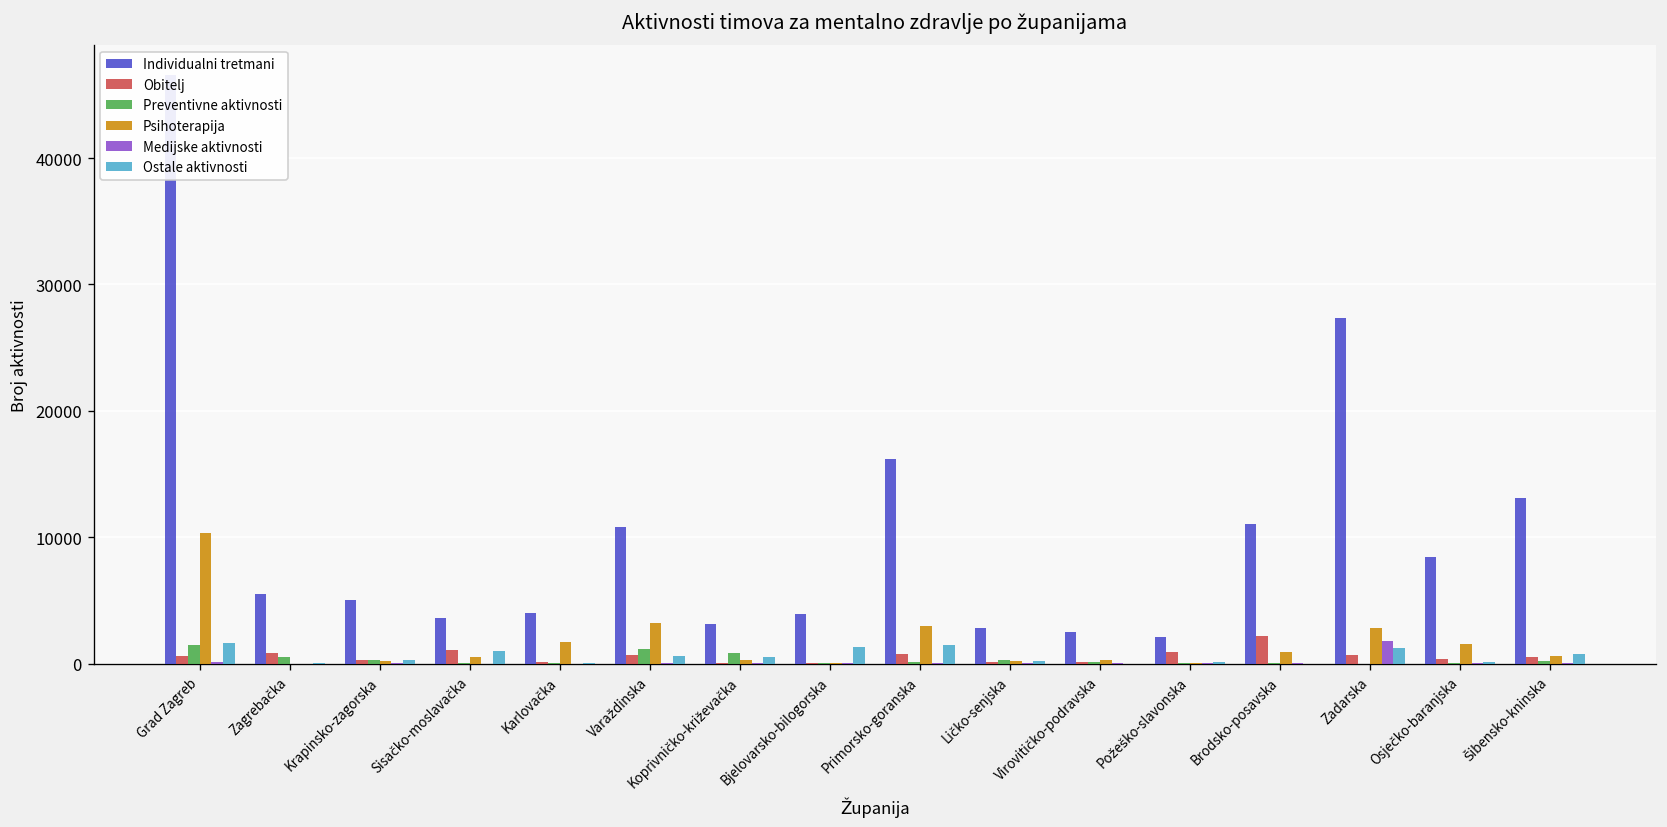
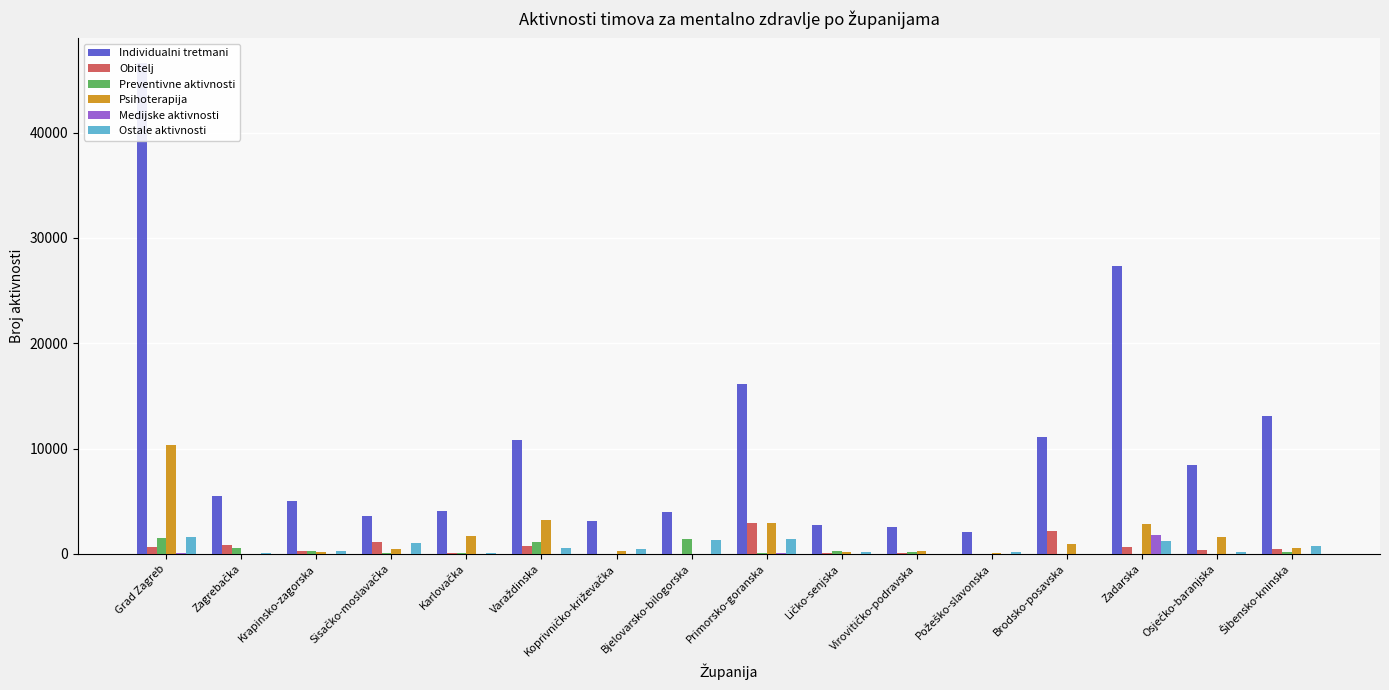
  {
    "Individualni tretmani": {
      "Zagrebačka": 5500,
      "Krapinsko-zagorska": 5100,
      "Sisačko-moslavačka": 3600,
      "Karlovačka": 4000,
      "Varaždinska": 10900,
      "Koprivničko-križevačka": 3100,
      "Bjelovarsko-bilogorska": 4000,
      "Primorsko-goranska": 16200,
      "Ličko-senjska": 2800,
      "Virovitičko-podravska": 2500,
      "Požeško-slavonska": 2100,
      "Brodsko-posavska": 11100,
      "Zadarska": 27300,
      "Osječko-baranjska": 8500,
      "Šibensko-kninska": 13100
    },
    "Obitelj": {
      "Grad Zagreb": 600,
      "Zagrebačka": 800,
      "Krapinsko-zagorska": 300,
      "Sisačko-moslavačka": 1100,
      "Varaždinska": 700,
-     "Primorsko-goranska": 800,
-     "Požeško-slavonska": 900,
+     "Primorsko-goranska": 2900,
+     "Požeško-slavonska": 0,
      "Brodsko-posavska": 2200,
      "Zadarska": 600,
      "Osječko-baranjska": 400,
      "Šibensko-kninska": 500
    },
    "Preventivne aktivnosti": {
      "Grad Zagreb": 1500,
      "Zagrebačka": 500,
      "Krapinsko-zagorska": 300,
      "Varaždinska": 1200,
-     "Koprivničko-križevačka": 900,
-     "Bjelovarsko-bilogorska": 0,
+     "Koprivničko-križevačka": 0,
+     "Bjelovarsko-bilogorska": 1400,
      "Ličko-senjska": 300
    },
    "Psihoterapija": {
      "Grad Zagreb": 10300,
      "Zagrebačka": 0,
      "Sisačko-moslavačka": 500,
      "Karlovačka": 1700,
      "Varaždinska": 3200,
      "Koprivničko-križevačka": 300,
      "Primorsko-goranska": 3000,
      "Virovitičko-podravska": 300,
      "Brodsko-posavska": 900,
      "Zadarska": 2800,
      "Osječko-baranjska": 1600,
      "Šibensko-kninska": 600
    },
    "Medijske aktivnosti": {
      "Zadarska": 1800
    },
    "Ostale aktivnosti": {
      "Grad Zagreb": 1600,
      "Krapinsko-zagorska": 300,
      "Sisačko-moslavačka": 1000,
      "Varaždinska": 600,
      "Koprivničko-križevačka": 500,
      "Bjelovarsko-bilogorska": 1300,
      "Primorsko-goranska": 1500,
      "Brodsko-posavska": 0,
      "Zadarska": 1300,
      "Šibensko-kninska": 800
    }
  }
